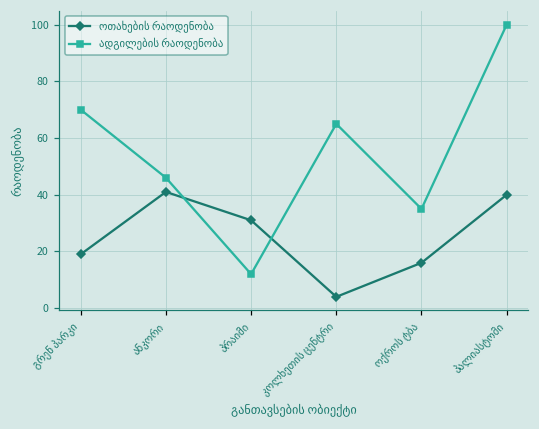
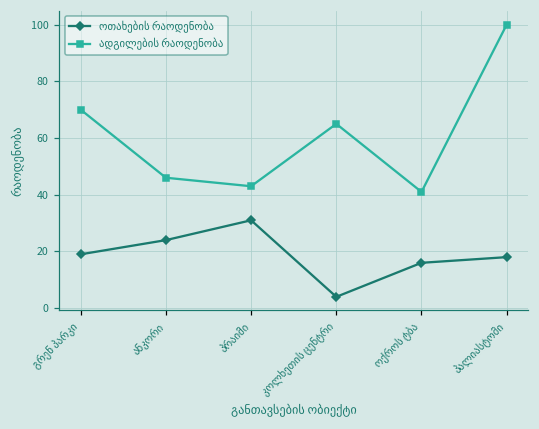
  {
    "ოთახების რაოდენობა": {
      "გრენ პარკი": 19,
-     "ანკორი": 41,
+     "ანკორი": 24,
      "პრაიმი": 31,
      "კოლხეთის ცენტრი": 4,
      "ოქროს ტბა": 16,
-     "პალიასტომი": 40
+     "პალიასტომი": 18
    },
    "ადგილების რაოდენობა": {
      "გრენ პარკი": 70,
      "ანკორი": 46,
-     "პრაიმი": 12,
+     "პრაიმი": 43,
      "კოლხეთის ცენტრი": 65,
-     "ოქროს ტბა": 35,
+     "ოქროს ტბა": 41,
      "პალიასტომი": 100
    }
  }
